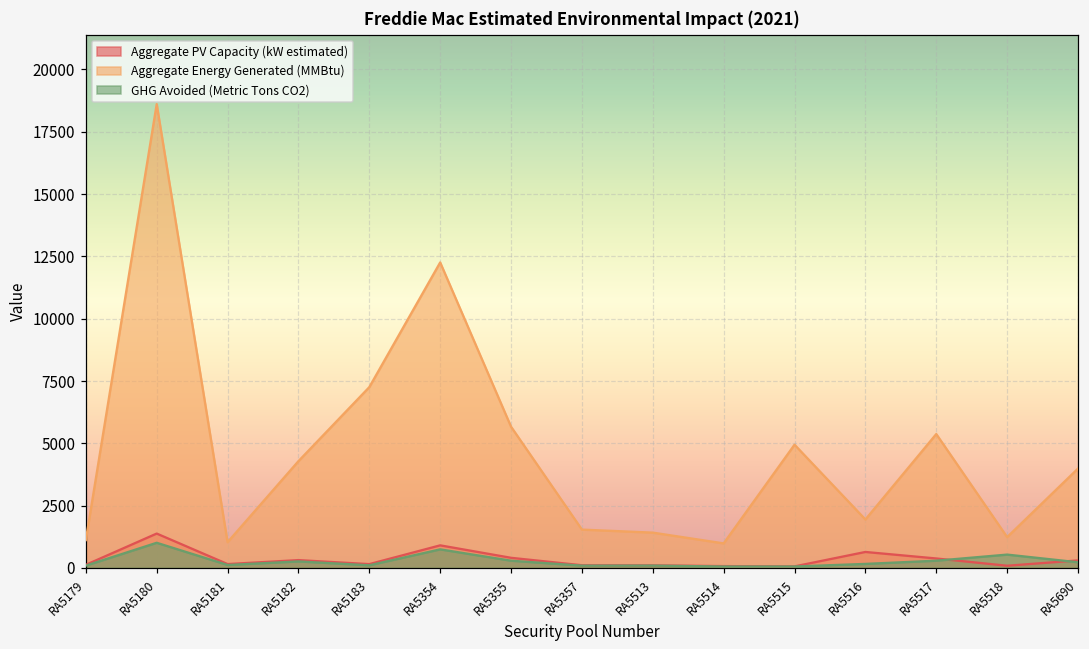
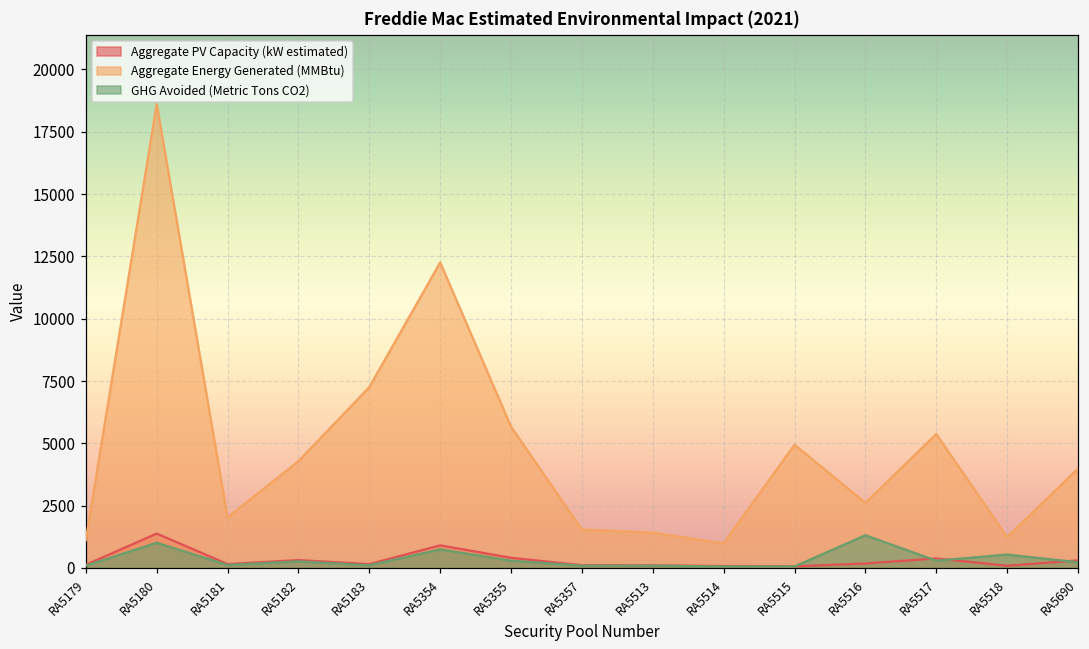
  {
    "Aggregate PV Capacity (kW estimated)": {
      "RA5180": 1400,
      "RA5354": 900,
      "RA5355": 400,
-     "RA5516": 600,
+     "RA5516": 200,
      "RA5518": 100
    },
    "Aggregate Energy Generated (MMBtu)": {
      "RA5179": 1100,
      "RA5180": 18600,
-     "RA5181": 1000,
+     "RA5181": 2000,
      "RA5182": 4300,
      "RA5183": 7300,
      "RA5354": 12300,
      "RA5355": 5700,
      "RA5357": 1500,
      "RA5513": 1400,
      "RA5514": 1000,
      "RA5515": 4900,
-     "RA5516": 1900,
+     "RA5516": 2600,
      "RA5517": 5400,
      "RA5518": 1200,
      "RA5690": 4000
    },
    "GHG Avoided (Metric Tons CO2)": {
      "RA5180": 1000,
      "RA5354": 700,
      "RA5355": 300,
-     "RA5516": 200,
+     "RA5516": 1300,
      "RA5518": 500
    }
  }
